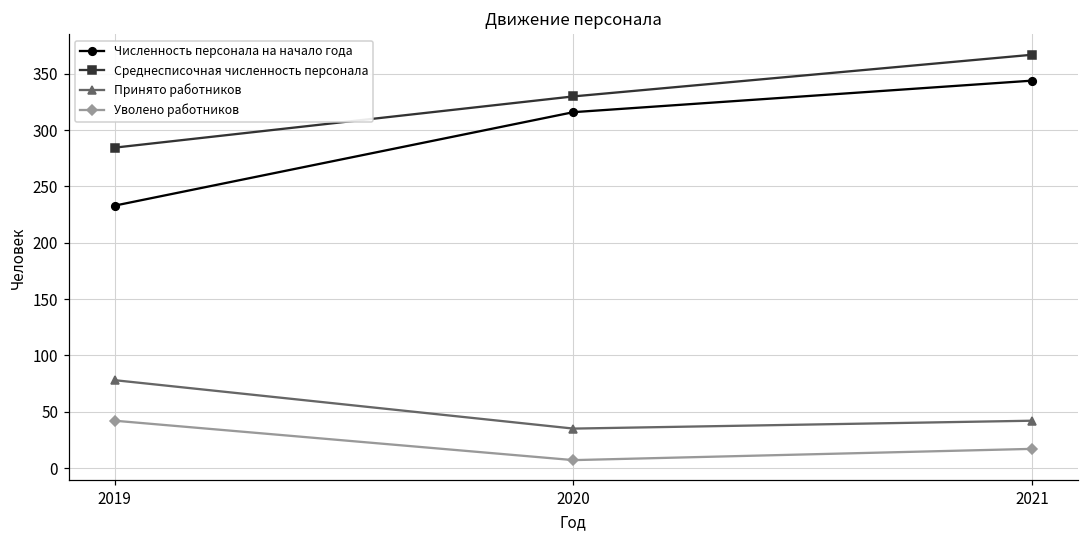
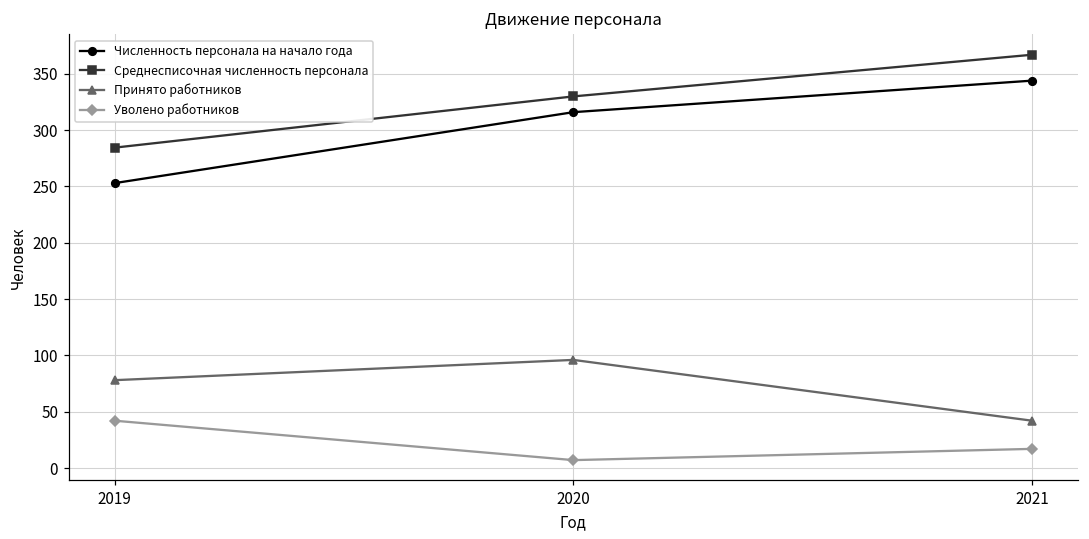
  {
    "Численность персонала на начало года": {
-     "2019": 233,
+     "2019": 253,
      "2020": 316,
      "2021": 344
    },
    "Среднесписочная численность персонала": {
      "2019": 285,
      "2020": 330,
      "2021": 367
    },
    "Принято работников": {
      "2019": 78,
-     "2020": 35,
+     "2020": 96,
      "2021": 42
    },
    "Уволено работников": {
      "2019": 42,
      "2020": 7,
      "2021": 17
    }
  }
